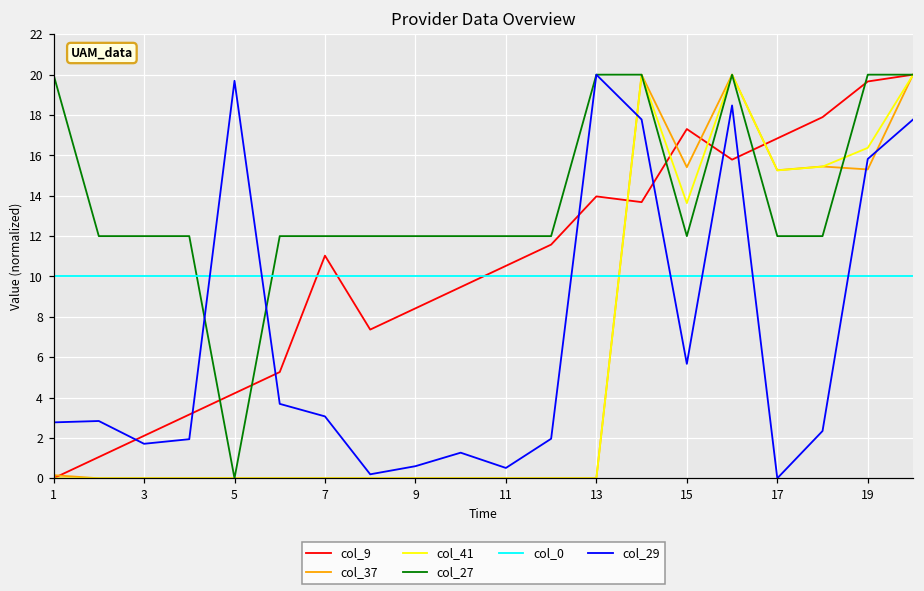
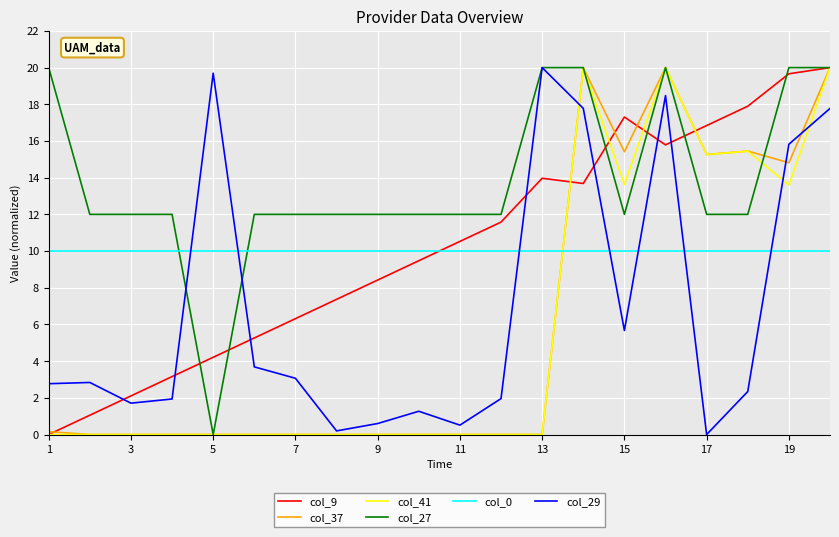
  {
    "col_9": {
      "3": 2.1,
      "5": 4.2,
-     "7": 11.0,
+     "7": 6.3,
      "9": 8.4,
      "11": 10.5,
      "13": 14.0,
      "15": 17.3,
      "17": 16.8,
      "19": 19.7
    },
    "col_37": {
      "1": 0.2,
      "15": 15.4,
-     "19": 15.3
+     "19": 14.8
    },
    "col_41": {
      "15": 13.6,
-     "19": 16.4
+     "19": 13.6
    },
    "col_27": {
      "1": 20.0,
      "3": 12.0,
      "7": 12.0,
      "9": 12.0,
      "11": 12.0,
      "15": 12.0,
      "17": 12.0,
      "19": 20.0
    },
    "col_0": {
      "1": 10.0,
      "3": 10.0,
      "5": 10.0,
      "7": 10.0,
      "9": 10.0,
      "11": 10.0,
      "13": 10.0,
      "15": 10.0,
      "17": 10.0,
      "19": 10.0
    },
    "col_29": {
      "1": 2.8,
      "3": 1.7,
      "5": 19.7,
      "7": 3.1,
      "9": 0.6,
      "11": 0.5,
      "15": 5.7,
      "17": 0.0,
      "19": 15.8
    }
  }
